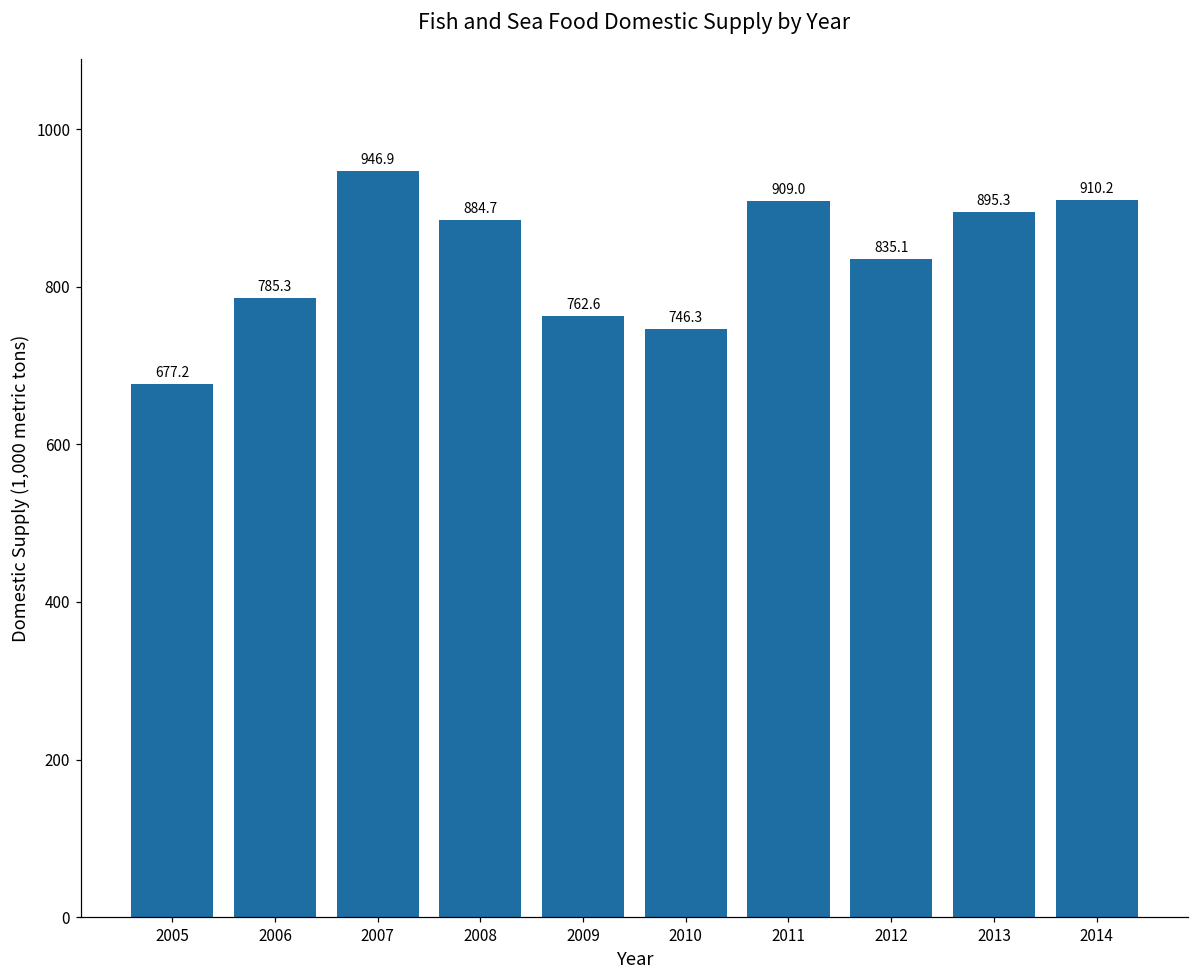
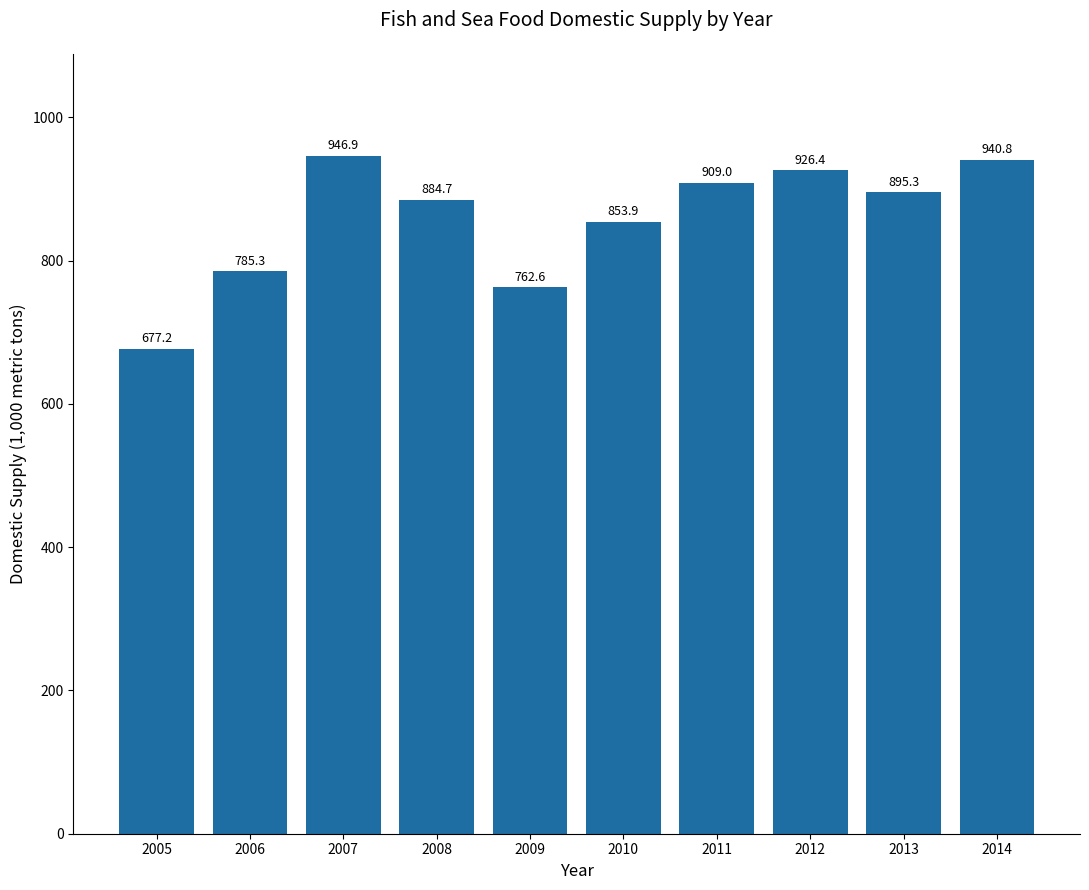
  {
    "2005": 677.2,
    "2006": 785.3,
    "2007": 946.9,
    "2008": 884.7,
    "2009": 762.6,
-   "2010": 746.3,
+   "2010": 853.9,
    "2011": 909.0,
-   "2012": 835.1,
+   "2012": 926.4,
    "2013": 895.3,
-   "2014": 910.2
+   "2014": 940.8
  }
